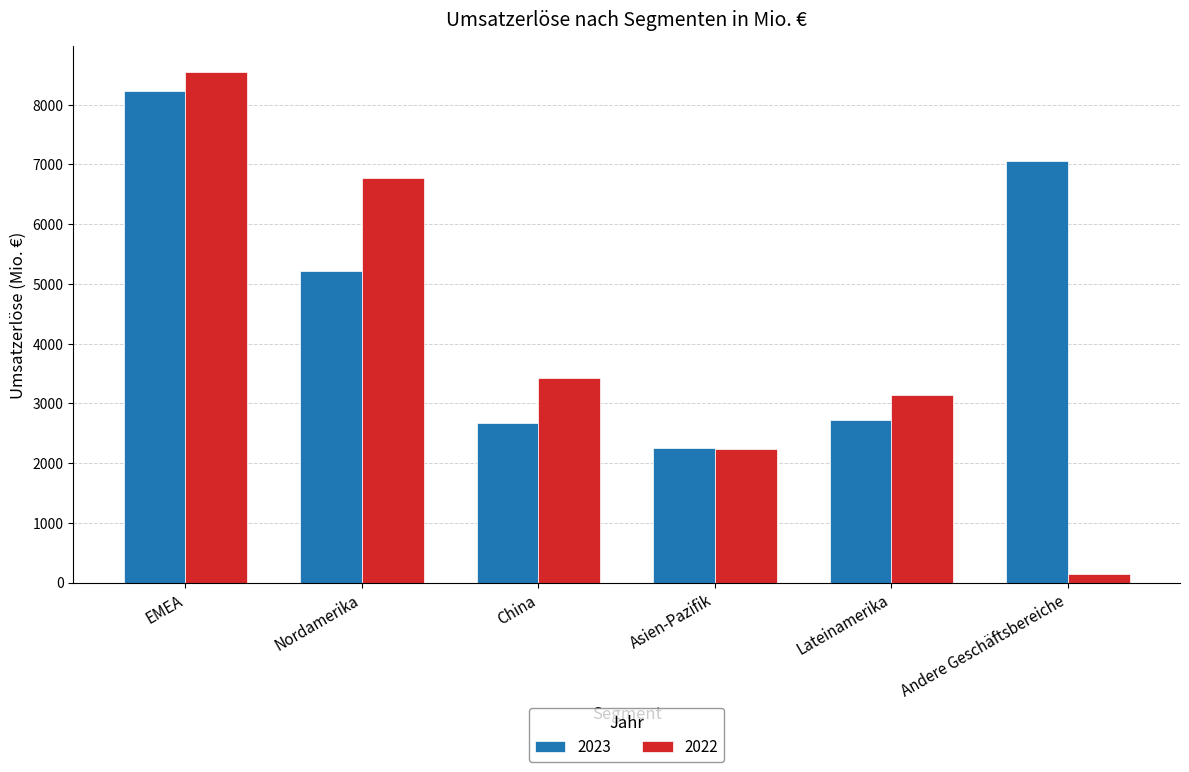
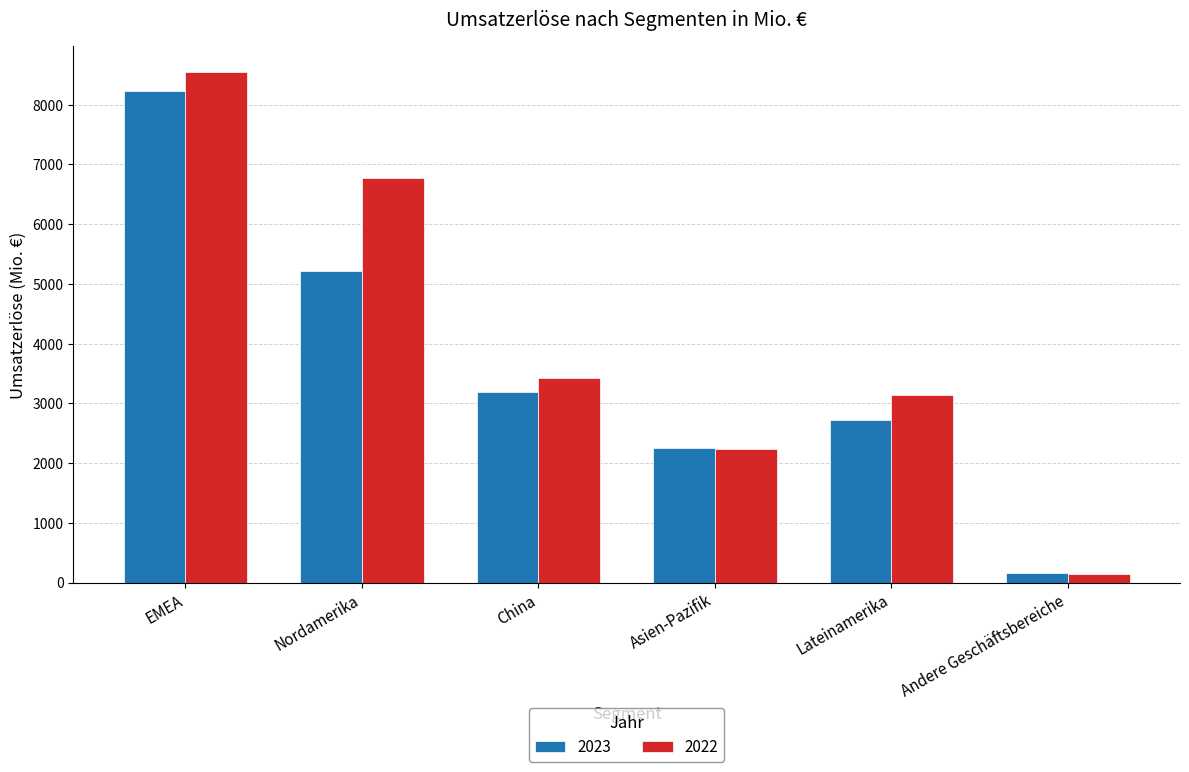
  {
    "2023": {
      "EMEA": 8200,
      "Nordamerika": 5200,
-     "China": 2700,
+     "China": 3200,
      "Asien-Pazifik": 2300,
      "Lateinamerika": 2700,
-     "Andere Geschäftsbereiche": 7100
+     "Andere Geschäftsbereiche": 200
    },
    "2022": {
      "EMEA": 8600,
      "Nordamerika": 6800,
      "China": 3400,
      "Asien-Pazifik": 2200,
      "Lateinamerika": 3100,
      "Andere Geschäftsbereiche": 200
    }
  }
